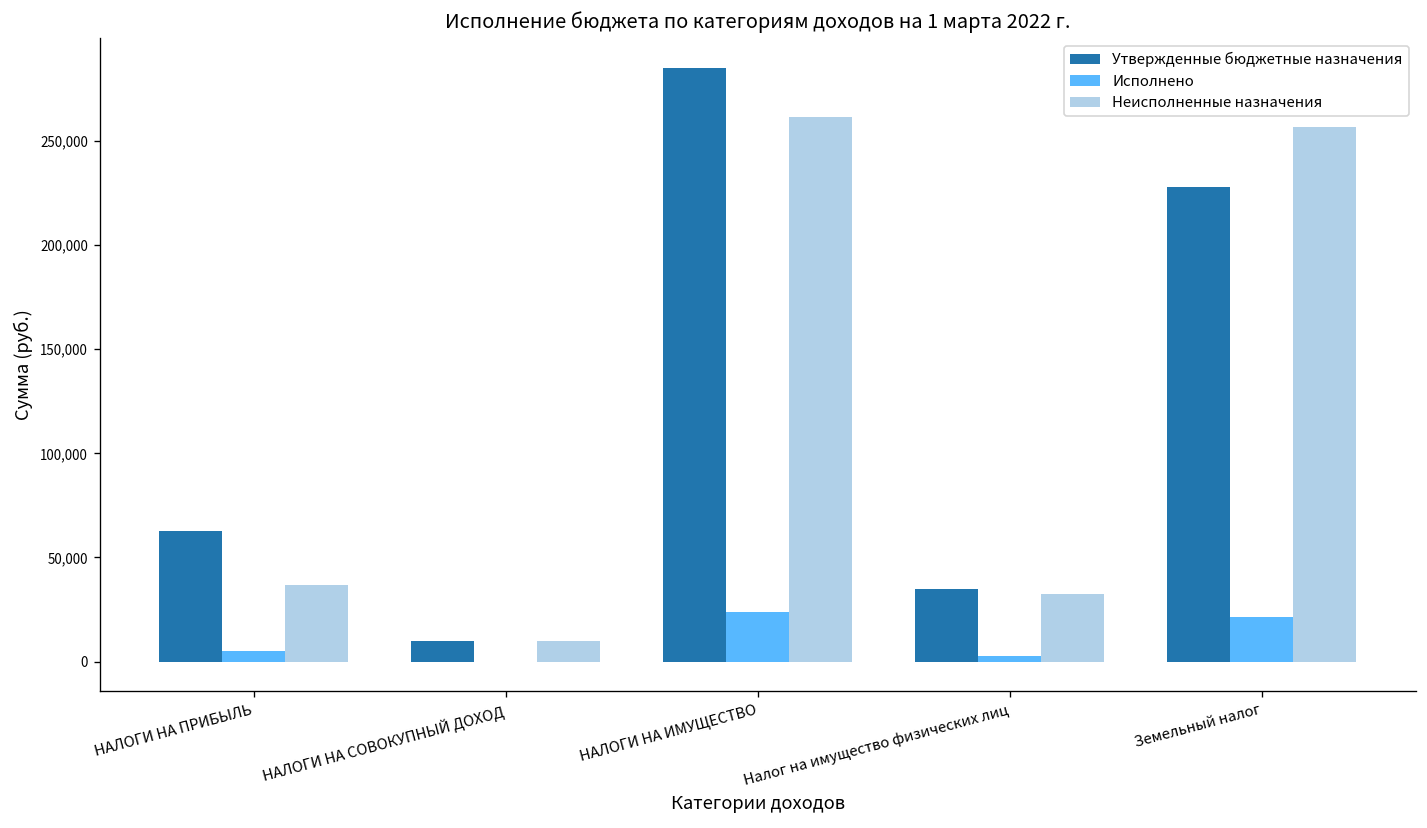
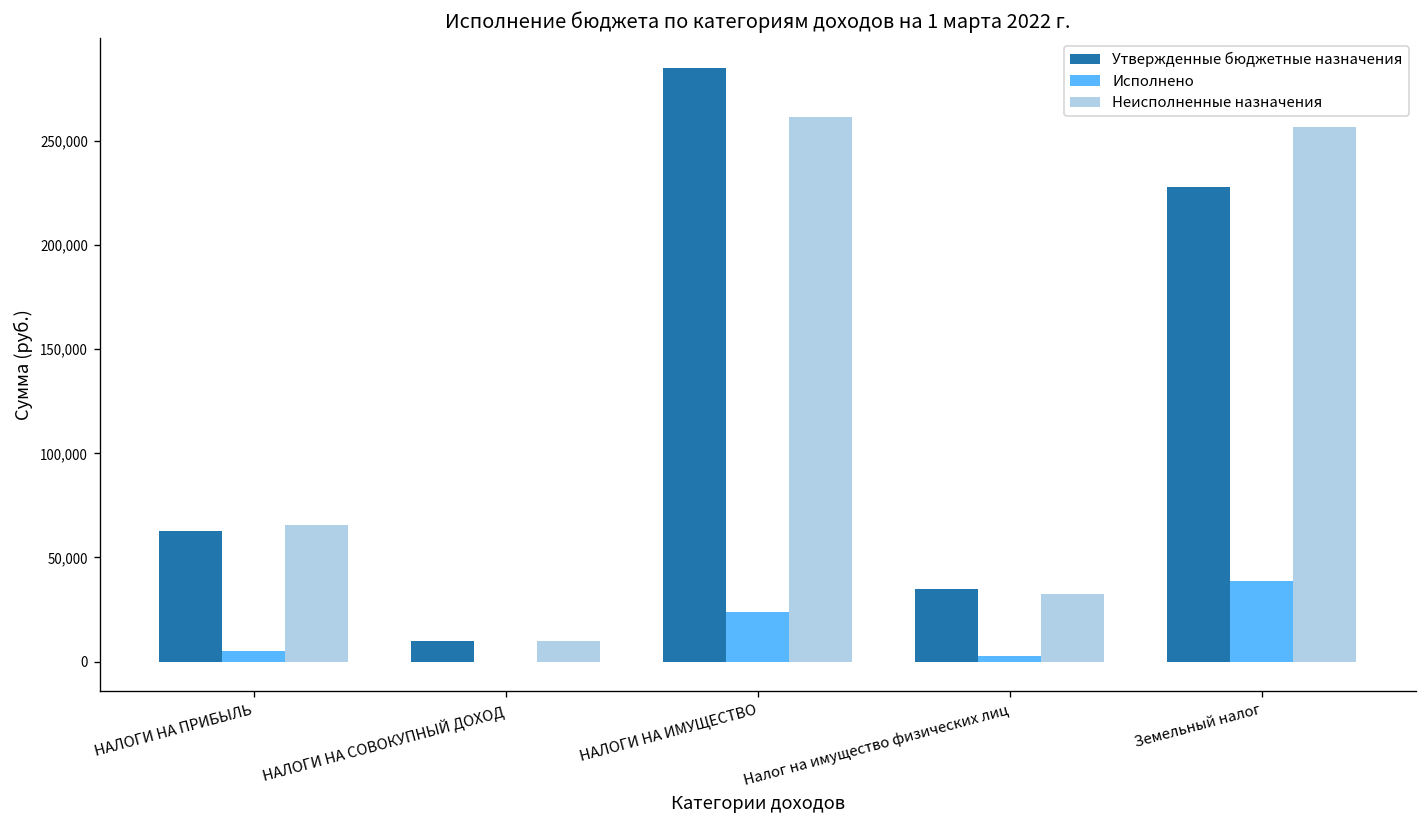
  {
    "Утвержденные бюджетные назначения": {
      "НАЛОГИ НА ПРИБЫЛЬ": "63,000",
      "НАЛОГИ НА СОВОКУПНЫЙ ДОХОД": "10,000",
      "НАЛОГИ НА ИМУЩЕСТВО": "285,000",
      "Налог на имущество физических лиц": "35,000",
      "Земельный налог": "228,000"
    },
    "Исполнено": {
      "НАЛОГИ НА ПРИБЫЛЬ": "5,000",
      "НАЛОГИ НА ИМУЩЕСТВО": "24,000",
      "Налог на имущество физических лиц": "2,000",
-     "Земельный налог": "21,000"
+     "Земельный налог": "39,000"
    },
    "Неисполненные назначения": {
-     "НАЛОГИ НА ПРИБЫЛЬ": "37,000",
+     "НАЛОГИ НА ПРИБЫЛЬ": "65,000",
      "НАЛОГИ НА СОВОКУПНЫЙ ДОХОД": "10,000",
      "НАЛОГИ НА ИМУЩЕСТВО": "261,000",
      "Налог на имущество физических лиц": "33,000",
      "Земельный налог": "257,000"
    }
  }
